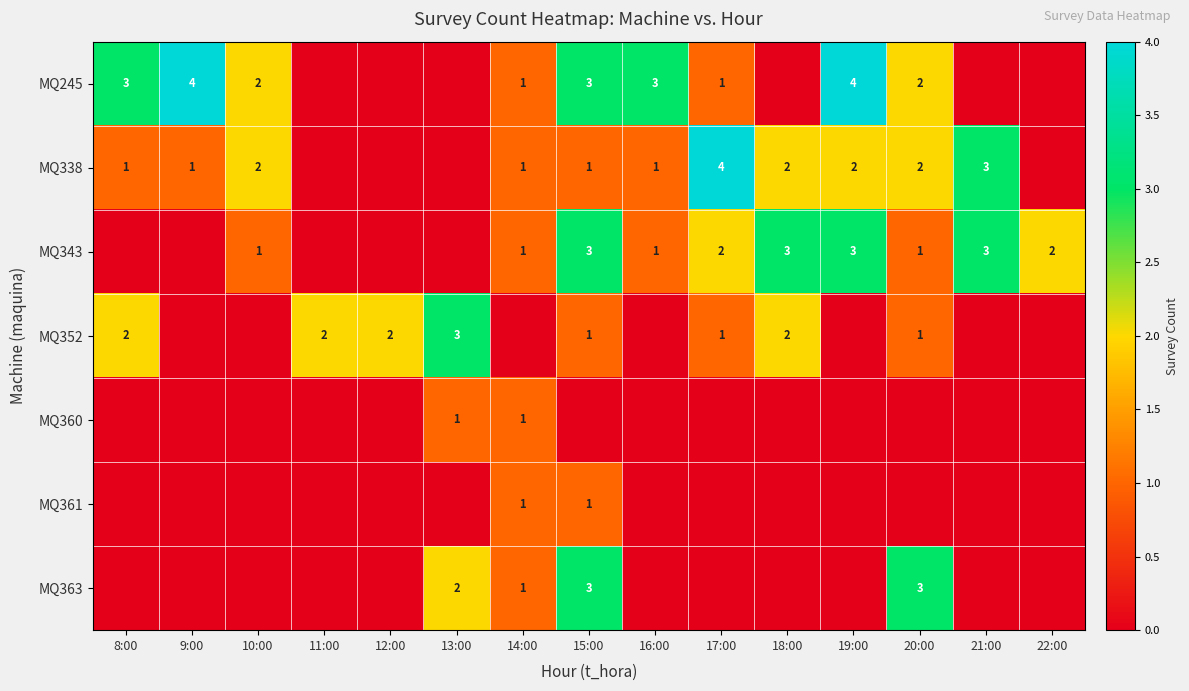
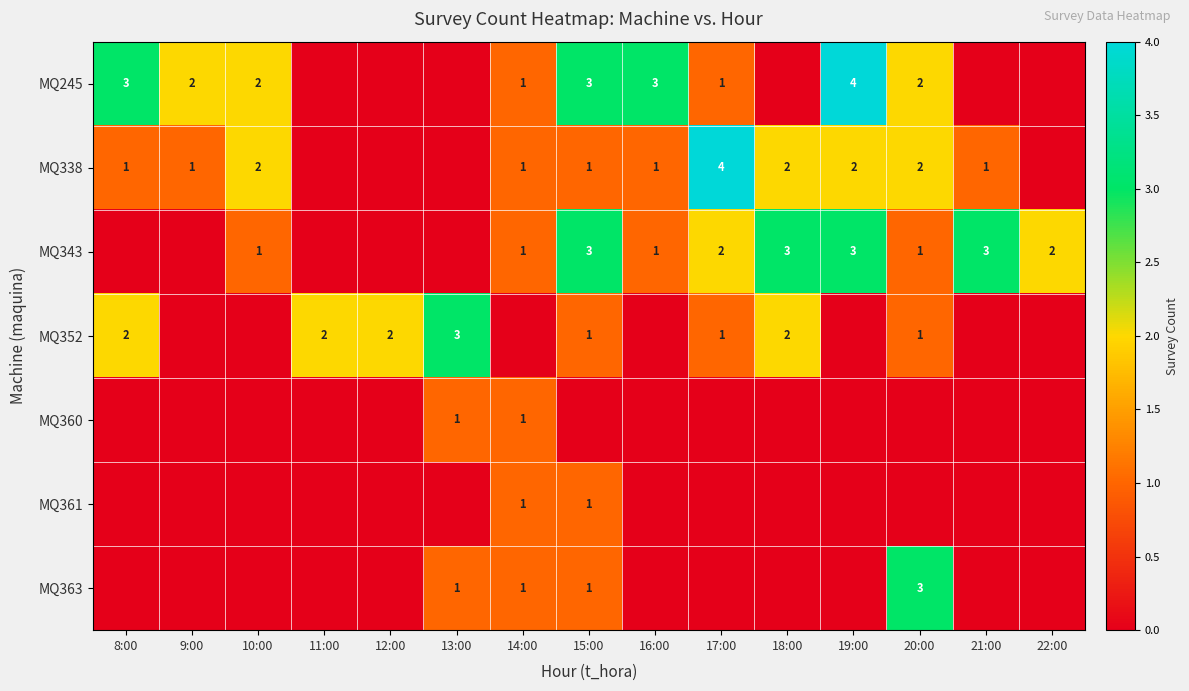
  {
    "MQ245": {
      "8:00": 3,
-     "9:00": 4,
+     "9:00": 2,
      "10:00": 2,
      "14:00": 1,
      "15:00": 3,
      "16:00": 3,
      "17:00": 1,
      "19:00": 4,
      "20:00": 2
    },
    "MQ338": {
      "8:00": 1,
      "9:00": 1,
      "10:00": 2,
      "14:00": 1,
      "15:00": 1,
      "16:00": 1,
      "17:00": 4,
      "18:00": 2,
      "19:00": 2,
      "20:00": 2,
-     "21:00": 3
+     "21:00": 1
    },
    "MQ343": {
      "10:00": 1,
      "14:00": 1,
      "15:00": 3,
      "16:00": 1,
      "17:00": 2,
      "18:00": 3,
      "19:00": 3,
      "20:00": 1,
      "21:00": 3,
      "22:00": 2
    },
    "MQ352": {
      "8:00": 2,
      "11:00": 2,
      "12:00": 2,
      "13:00": 3,
      "15:00": 1,
      "17:00": 1,
      "18:00": 2,
      "20:00": 1
    },
    "MQ360": {
      "13:00": 1,
      "14:00": 1
    },
    "MQ361": {
      "14:00": 1,
      "15:00": 1
    },
    "MQ363": {
-     "13:00": 2,
+     "13:00": 1,
      "14:00": 1,
-     "15:00": 3,
+     "15:00": 1,
      "20:00": 3
    }
  }
